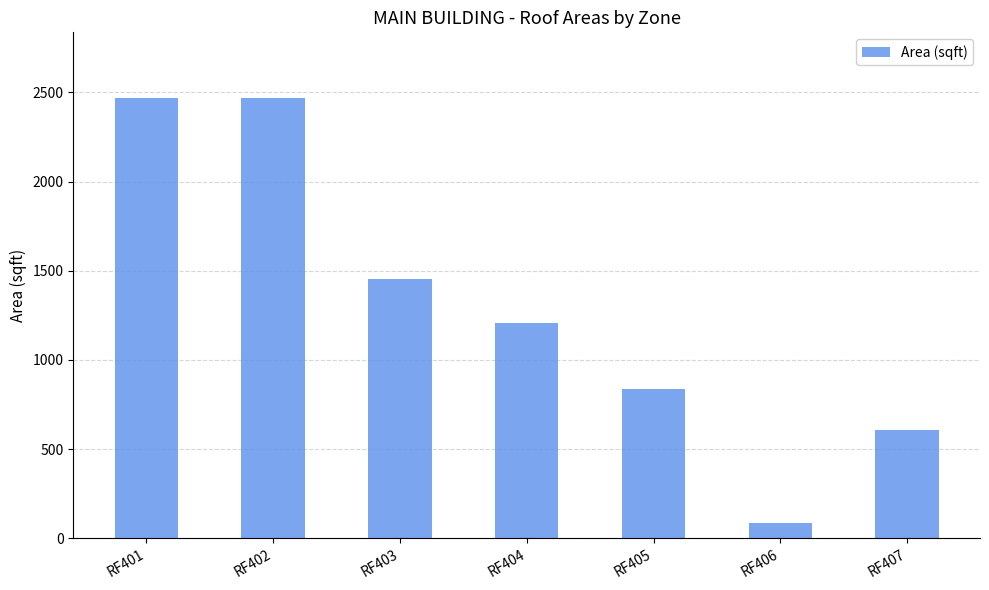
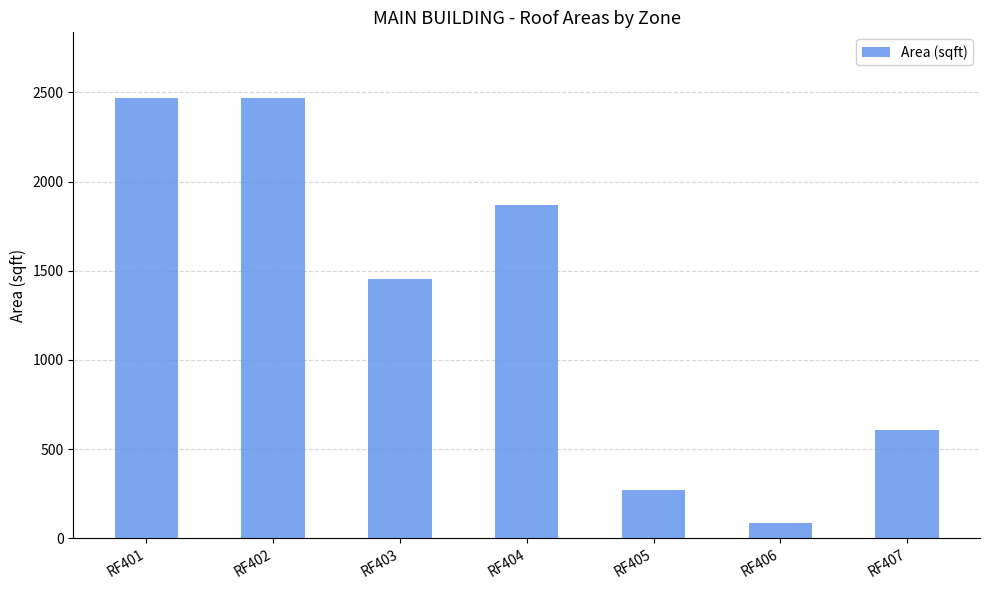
  {
    "RF401": 2470,
    "RF402": 2470,
    "RF403": 1450,
-   "RF404": 1210,
-   "RF405": 840,
+   "RF404": 1870,
+   "RF405": 270,
    "RF406": 90,
    "RF407": 610
  }
